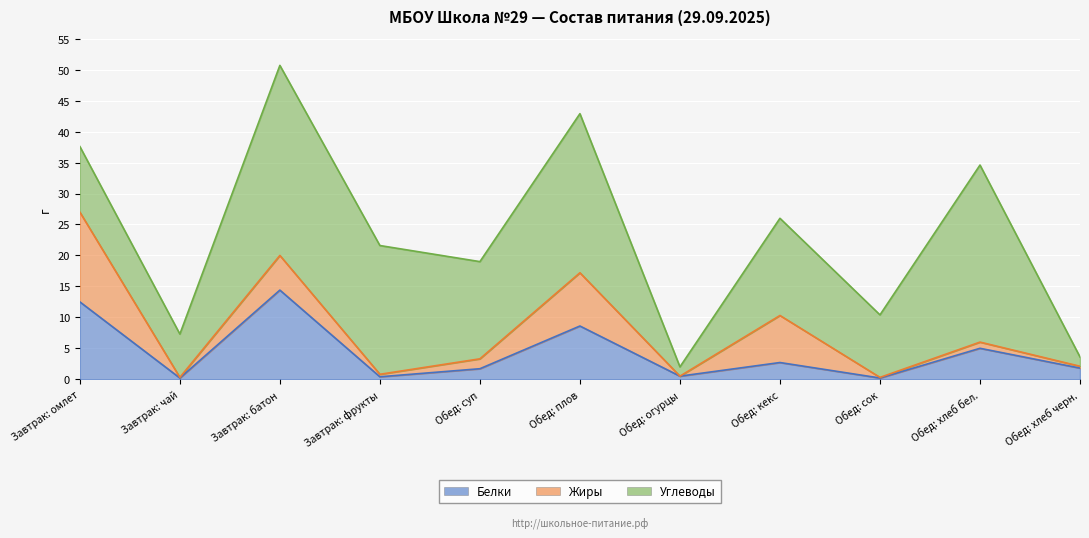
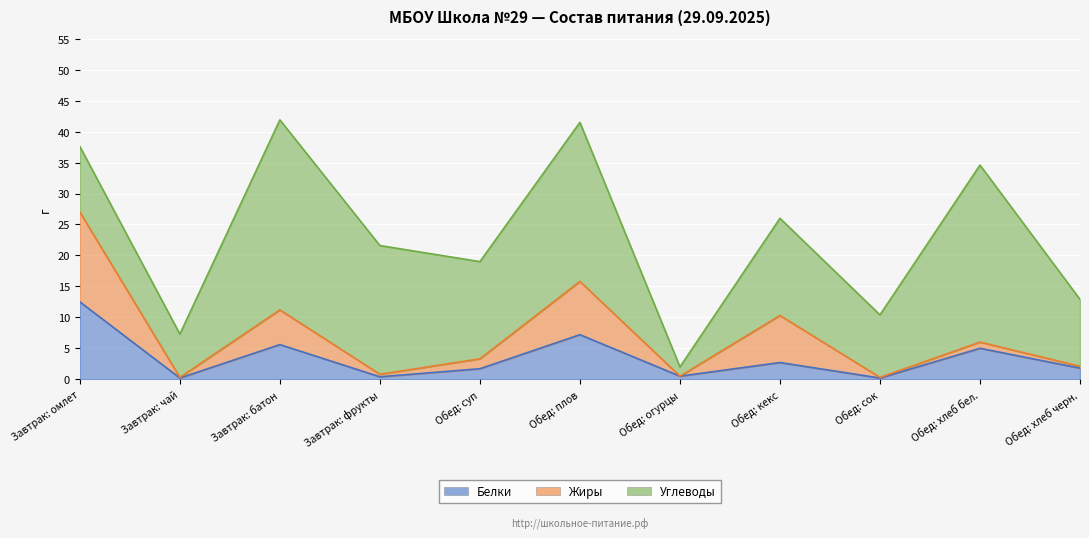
  {
    "Белки": {
      "Завтрак: омлет": 13,
-     "Завтрак: батон": 14,
+     "Завтрак: батон": 6,
      "Обед: суп": 2,
-     "Обед: плов": 9,
+     "Обед: плов": 7,
      "Обед: кекс": 3,
      "Обед: хлеб бел.": 5
    },
    "Жиры": {
      "Завтрак: омлет": 15,
      "Завтрак: батон": 6,
      "Обед: суп": 2,
      "Обед: плов": 9,
      "Обед: кекс": 8,
      "Обед: хлеб бел.": 1
    },
    "Углеводы": {
      "Завтрак: омлет": 11,
      "Завтрак: чай": 7,
      "Завтрак: батон": 31,
      "Завтрак: фрукты": 21,
      "Обед: суп": 16,
      "Обед: плов": 26,
      "Обед: огурцы": 2,
      "Обед: кекс": 16,
      "Обед: сок": 10,
      "Обед: хлеб бел.": 29,
-     "Обед: хлеб черн.": 2
+     "Обед: хлеб черн.": 11
    }
  }
